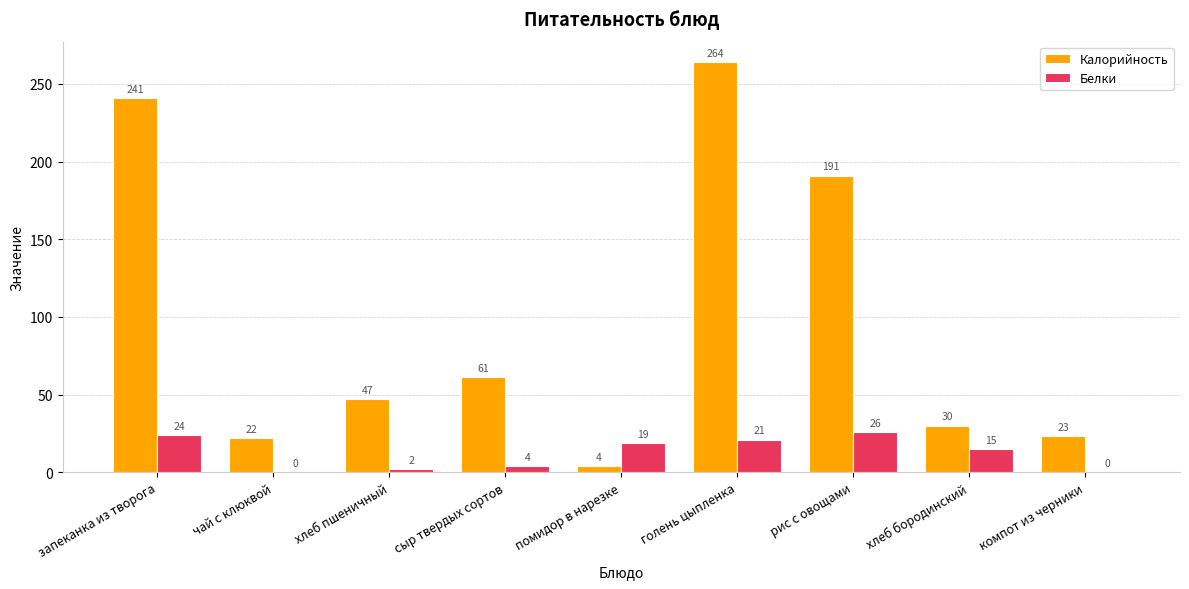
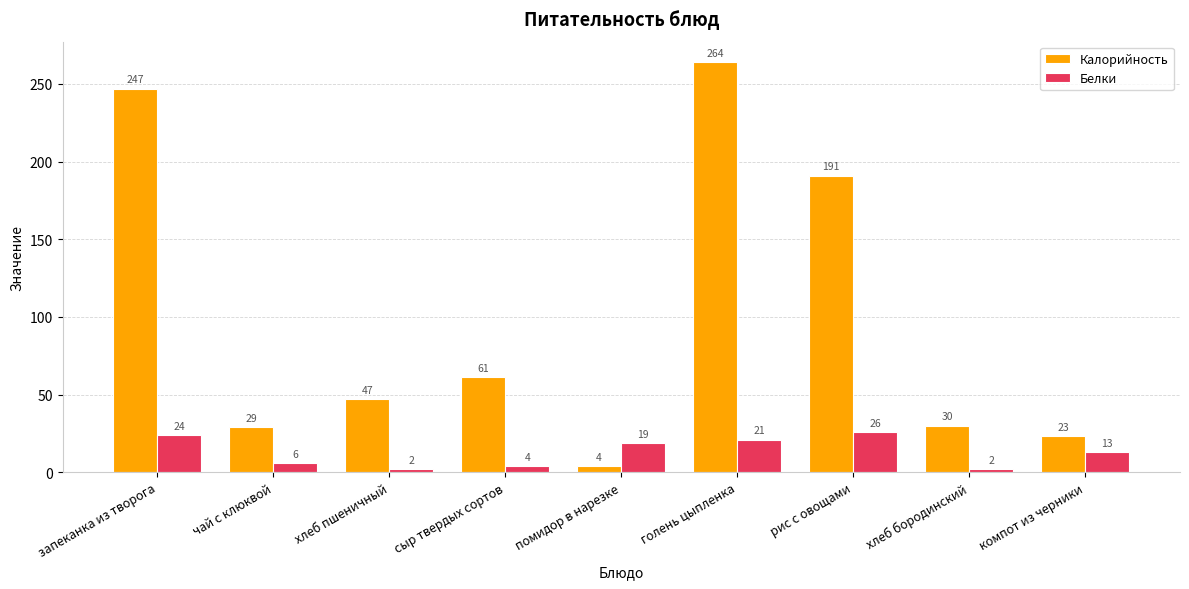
  {
    "Калорийность": {
-     "запеканка из творога": 241,
-     "чай с клюквой": 22,
+     "запеканка из творога": 247,
+     "чай с клюквой": 29,
      "хлеб пшеничный": 47,
      "сыр твердых сортов": 61,
      "помидор в нарезке": 4,
      "голень цыпленка": 264,
      "рис с овощами": 191,
      "хлеб бородинский": 30,
      "компот из черники": 23
    },
    "Белки": {
      "запеканка из творога": 24,
-     "чай с клюквой": 0,
+     "чай с клюквой": 6,
      "хлеб пшеничный": 2,
      "сыр твердых сортов": 4,
      "помидор в нарезке": 19,
      "голень цыпленка": 21,
      "рис с овощами": 26,
-     "хлеб бородинский": 15,
-     "компот из черники": 0
+     "хлеб бородинский": 2,
+     "компот из черники": 13
    }
  }
